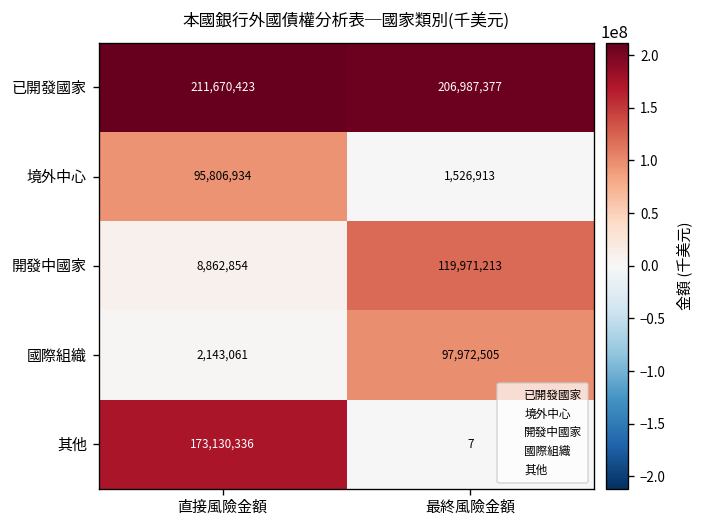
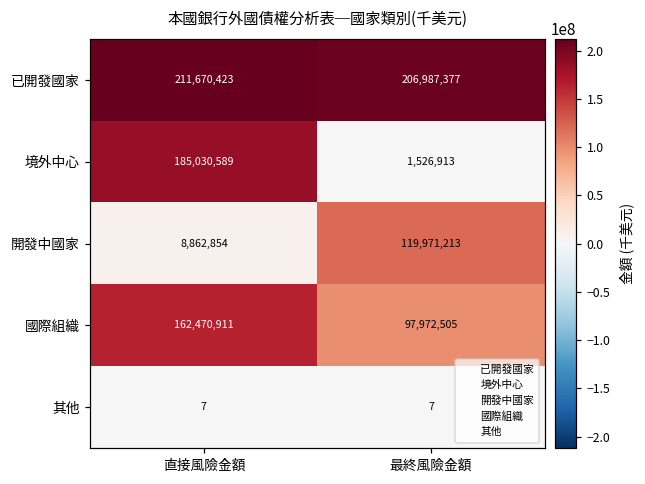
  {
    "已開發國家": {
      "直接風險金額": "211,670,423",
      "最終風險金額": "206,987,377"
    },
    "境外中心": {
-     "直接風險金額": "95,806,934",
+     "直接風險金額": "185,030,589",
      "最終風險金額": "1,526,913"
    },
    "開發中國家": {
      "直接風險金額": "8,862,854",
      "最終風險金額": "119,971,213"
    },
    "國際組織": {
-     "直接風險金額": "2,143,061",
+     "直接風險金額": "162,470,911",
      "最終風險金額": "97,972,505"
    },
    "其他": {
-     "直接風險金額": "173,130,336",
+     "直接風險金額": "7",
      "最終風險金額": "7"
    }
  }
